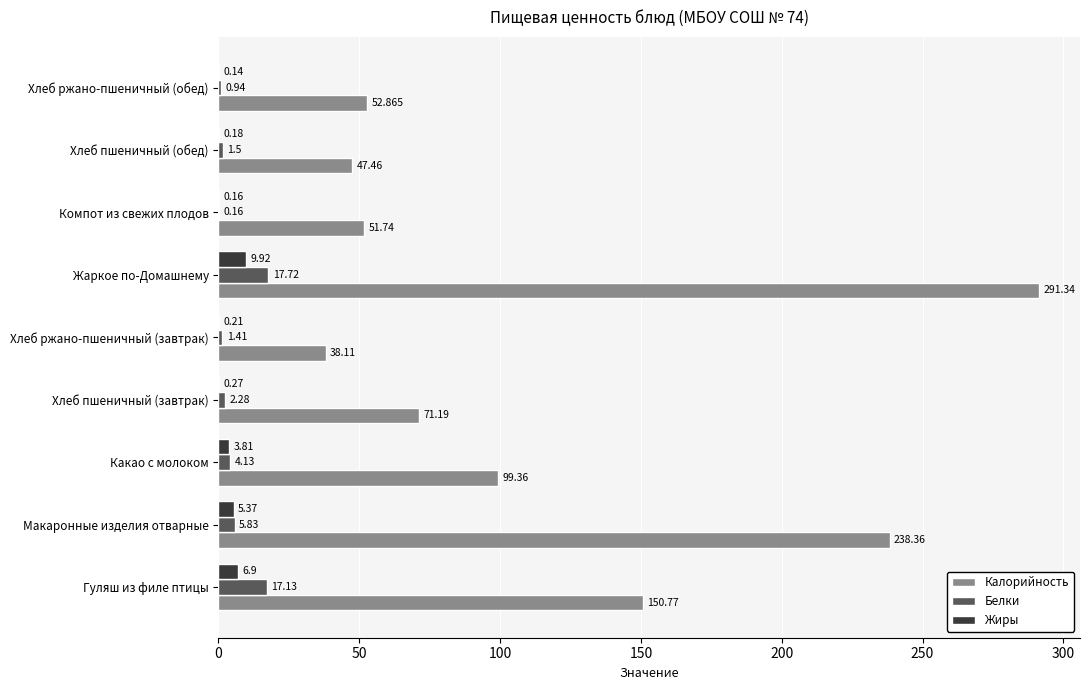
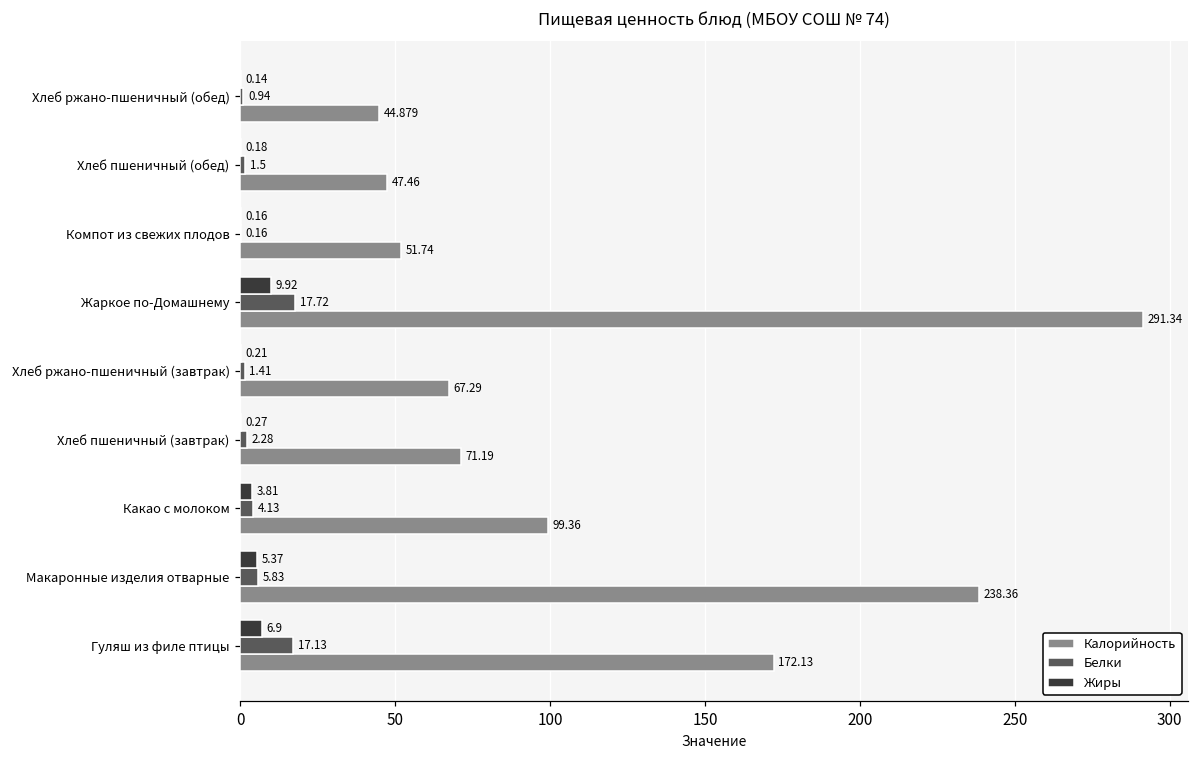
  {
    "Калорийность": {
-     "Хлеб ржано-пшеничный (обед)": 52.865,
+     "Хлеб ржано-пшеничный (обед)": 44.879,
      "Хлеб пшеничный (обед)": 47.46,
      "Компот из свежих плодов": 51.74,
      "Жаркое по-Домашнему": 291.34,
-     "Хлеб ржано-пшеничный (завтрак)": 38.11,
+     "Хлеб ржано-пшеничный (завтрак)": 67.29,
      "Хлеб пшеничный (завтрак)": 71.19,
      "Какао с молоком": 99.36,
      "Макаронные изделия отварные": 238.36,
-     "Гуляш из филе птицы": 150.77
+     "Гуляш из филе птицы": 172.13
    }
  }
